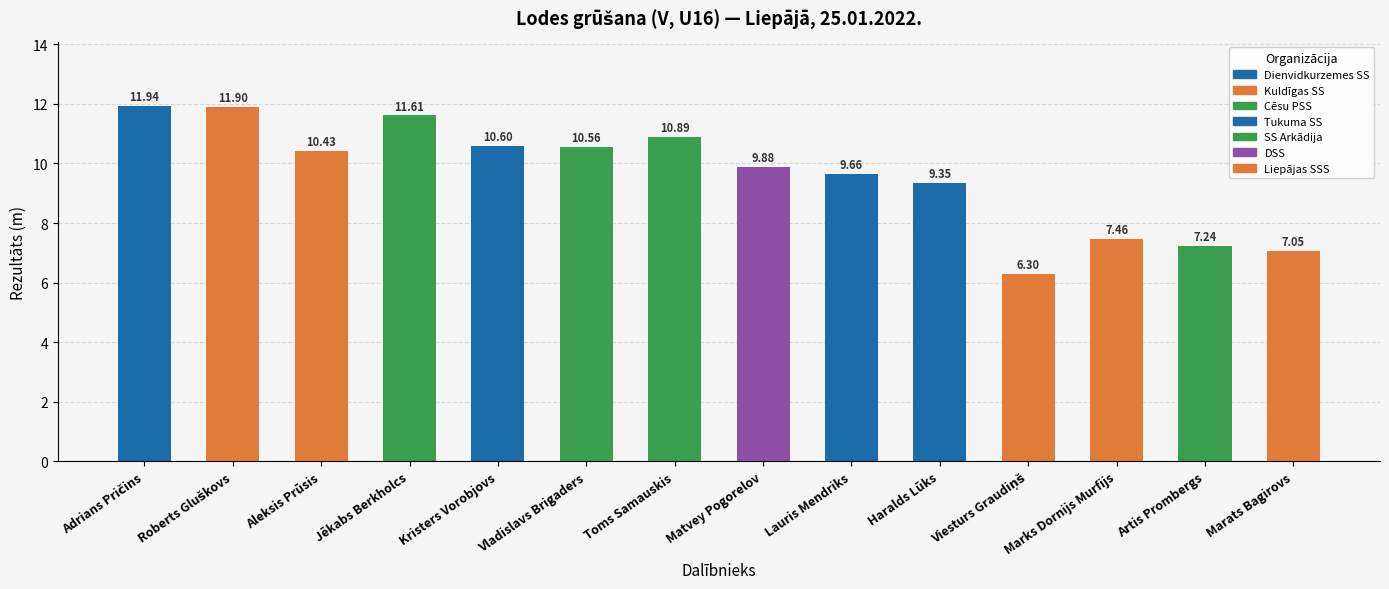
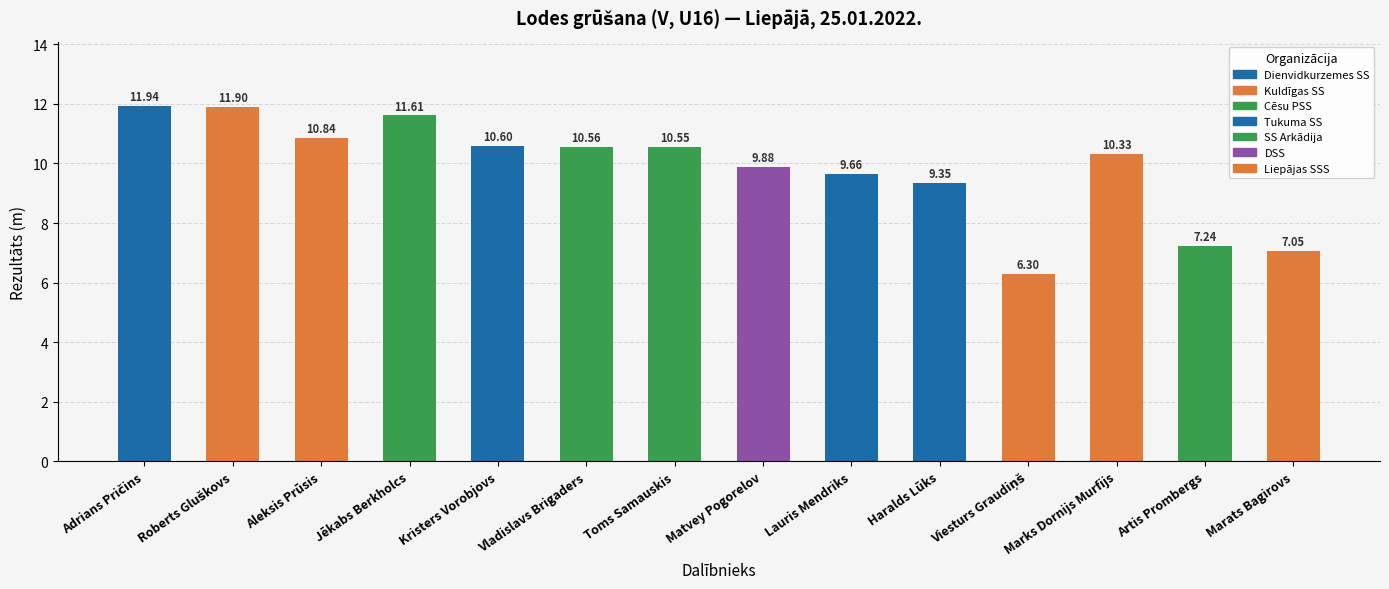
  {
    "Adrians Pričins": 11.94,
    "Roberts Gluškovs": 11.90,
-   "Aleksis Prūsis": 10.43,
+   "Aleksis Prūsis": 10.84,
    "Jēkabs Berkholcs": 11.61,
    "Kristers Vorobjovs": 10.60,
    "Vladislavs Brigaders": 10.56,
-   "Toms Samauskis": 10.89,
+   "Toms Samauskis": 10.55,
    "Matvey Pogorelov": 9.88,
    "Lauris Mendriks": 9.66,
    "Haralds Lūks": 9.35,
    "Viesturs Graudiņš": 6.30,
-   "Marks Dornijs Murfijs": 7.46,
+   "Marks Dornijs Murfijs": 10.33,
    "Artis Prombergs": 7.24,
    "Marats Bagirovs": 7.05
  }
